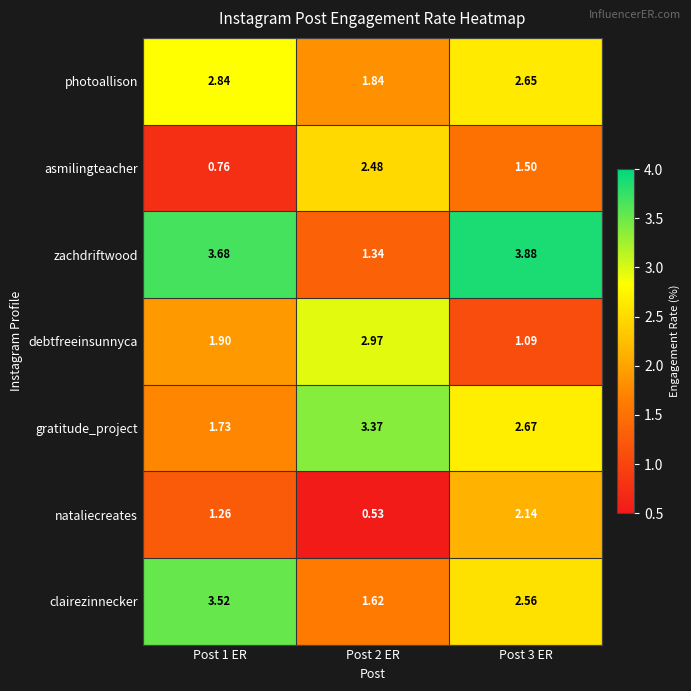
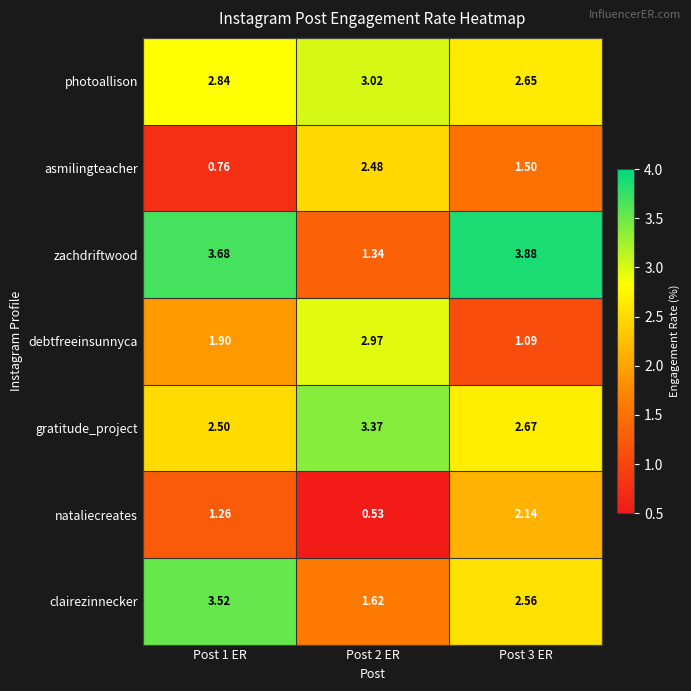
  {
    "photoallison": {
      "Post 1 ER": 2.84,
-     "Post 2 ER": 1.84,
+     "Post 2 ER": 3.02,
      "Post 3 ER": 2.65
    },
    "asmilingteacher": {
      "Post 1 ER": 0.76,
      "Post 2 ER": 2.48,
      "Post 3 ER": 1.50
    },
    "zachdriftwood": {
      "Post 1 ER": 3.68,
      "Post 2 ER": 1.34,
      "Post 3 ER": 3.88
    },
    "debtfreeinsunnyca": {
      "Post 1 ER": 1.90,
      "Post 2 ER": 2.97,
      "Post 3 ER": 1.09
    },
    "gratitude_project": {
-     "Post 1 ER": 1.73,
+     "Post 1 ER": 2.50,
      "Post 2 ER": 3.37,
      "Post 3 ER": 2.67
    },
    "nataliecreates": {
      "Post 1 ER": 1.26,
      "Post 2 ER": 0.53,
      "Post 3 ER": 2.14
    },
    "clairezinnecker": {
      "Post 1 ER": 3.52,
      "Post 2 ER": 1.62,
      "Post 3 ER": 2.56
    }
  }
